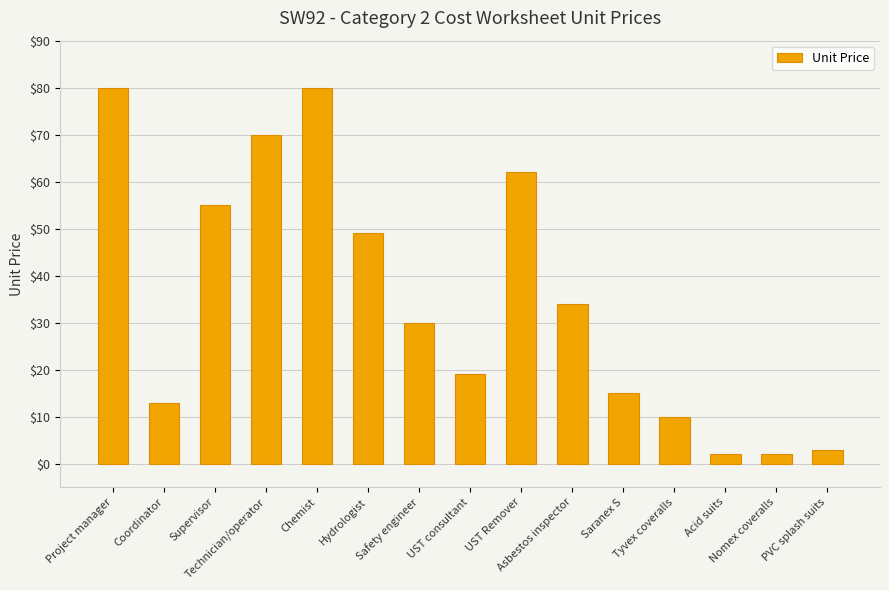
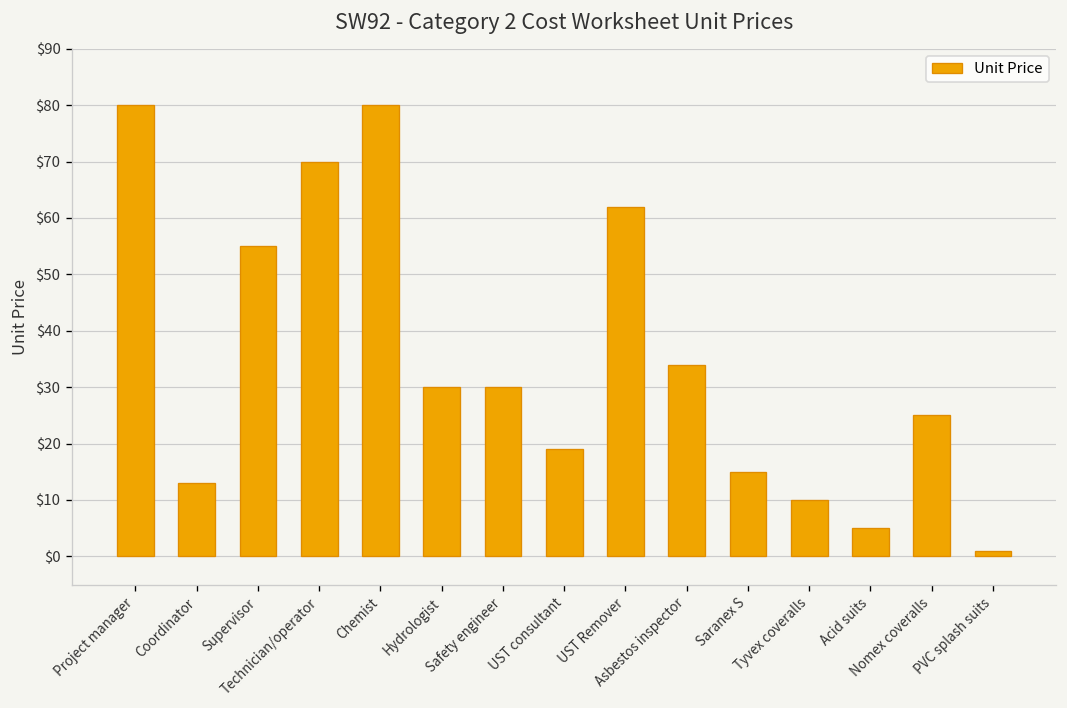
  {
    "Project manager": "$80",
    "Coordinator": "$13",
    "Supervisor": "$55",
    "Technician/operator": "$70",
    "Chemist": "$80",
-   "Hydrologist": "$49",
+   "Hydrologist": "$30",
    "Safety engineer": "$30",
    "UST consultant": "$19",
    "UST Remover": "$62",
    "Asbestos inspector": "$34",
    "Saranex S": "$15",
    "Tyvex coveralls": "$10",
-   "Acid suits": "$2",
-   "Nomex coveralls": "$2",
-   "PVC splash suits": "$3"
+   "Acid suits": "$5",
+   "Nomex coveralls": "$25",
+   "PVC splash suits": "$1"
  }
